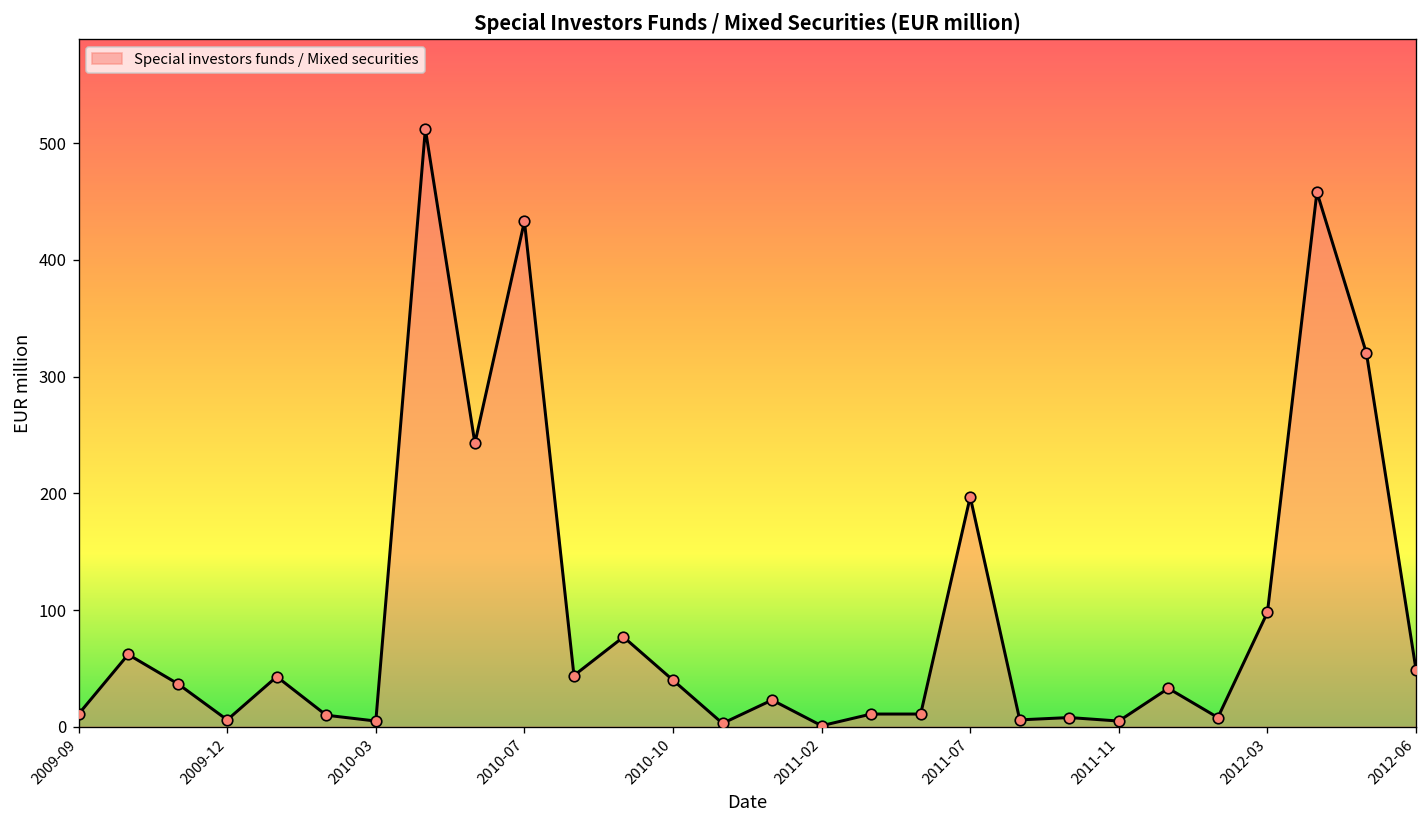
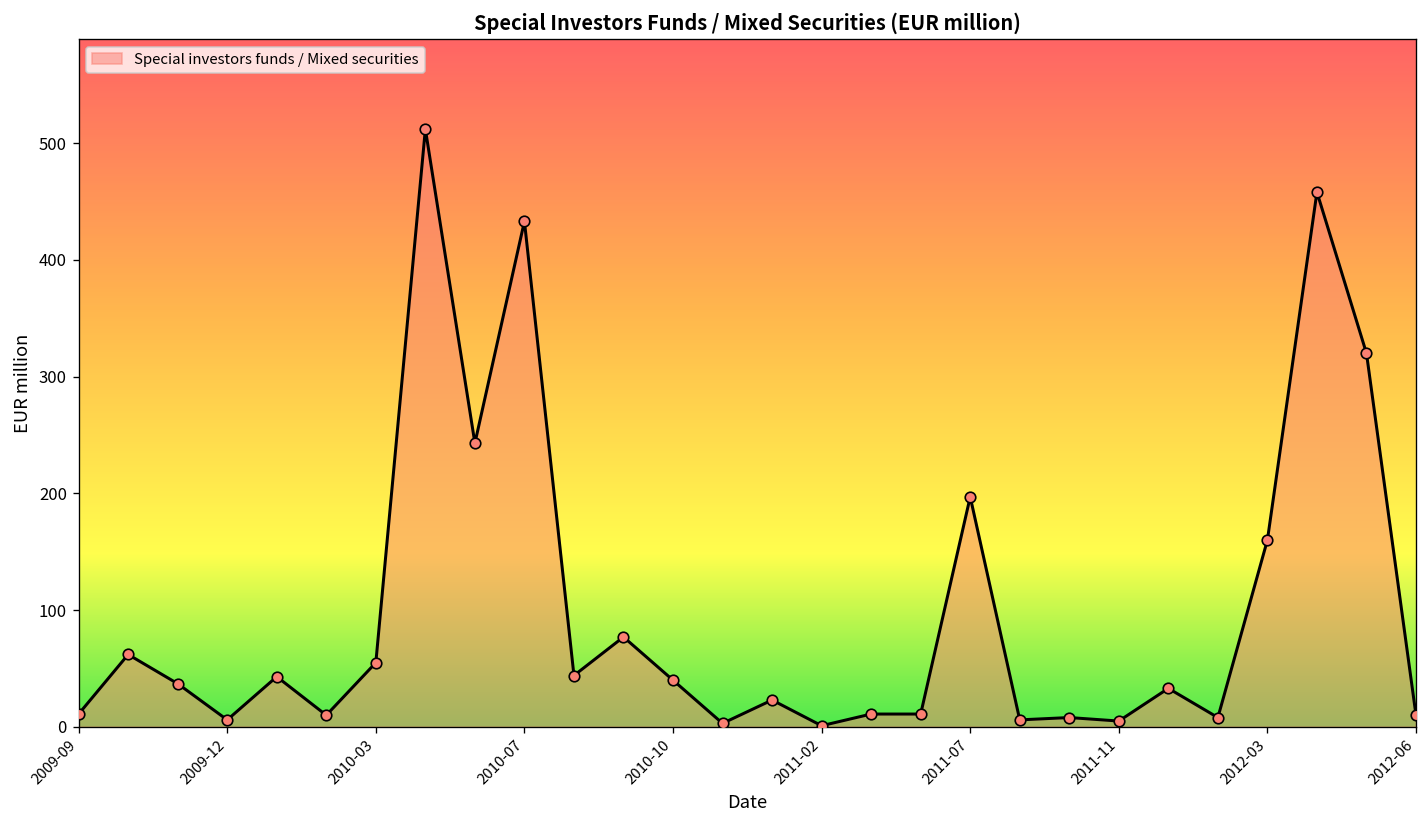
  {
    "2009-09": 10,
    "2009-12": 10,
-   "2010-03": 10,
+   "2010-03": 60,
    "2010-07": 430,
    "2010-10": 40,
    "2011-02": 0,
    "2011-07": 200,
    "2011-11": 10,
-   "2012-03": 100,
-   "2012-06": 50
+   "2012-03": 160,
+   "2012-06": 10
  }
